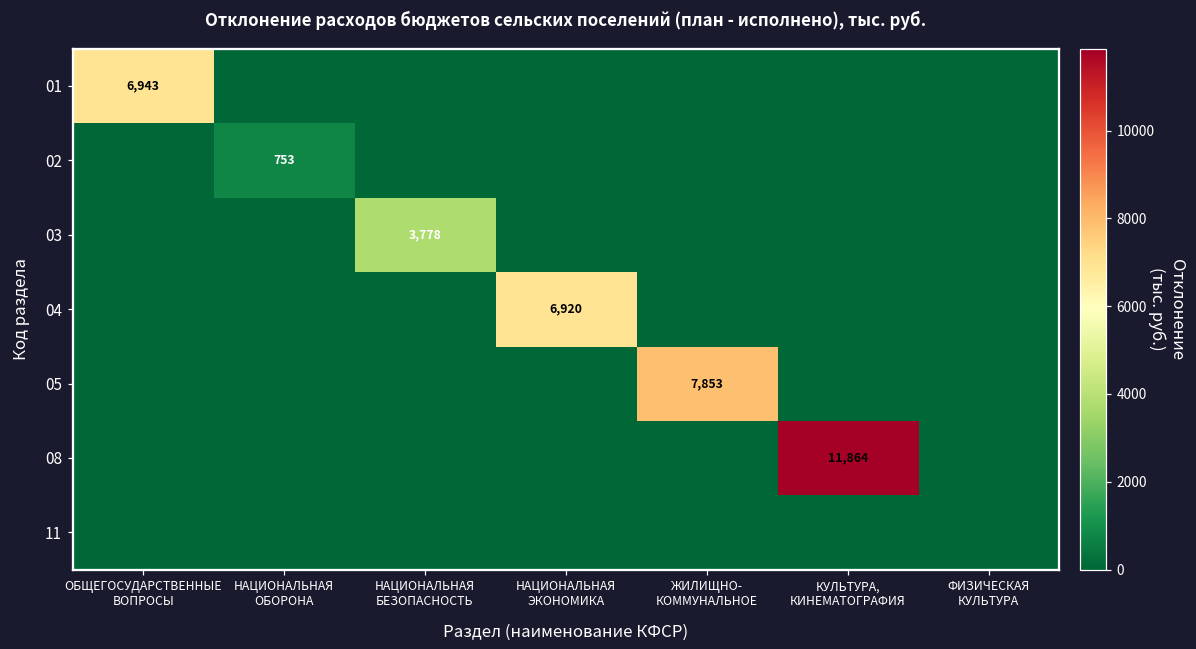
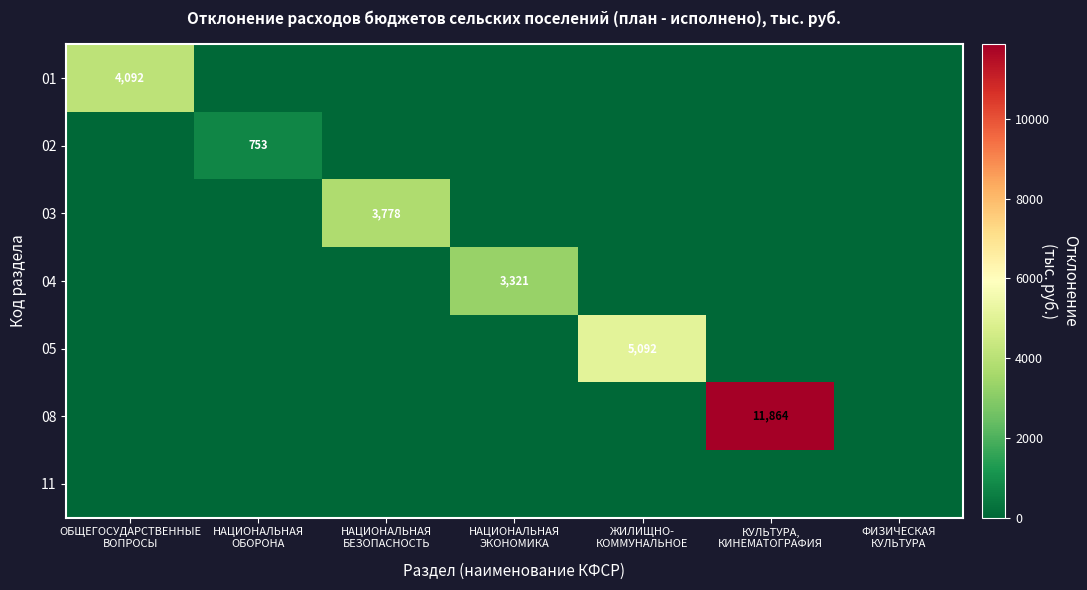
  {
    "01": {
-     "ОБЩЕГОСУДАРСТВЕННЫЕ ВОПРОСЫ": "6,943"
+     "ОБЩЕГОСУДАРСТВЕННЫЕ ВОПРОСЫ": "4,092"
    },
    "02": {
      "НАЦИОНАЛЬНАЯ ОБОРОНА": "753"
    },
    "03": {
      "НАЦИОНАЛЬНАЯ БЕЗОПАСНОСТЬ": "3,778"
    },
    "04": {
-     "НАЦИОНАЛЬНАЯ ЭКОНОМИКА": "6,920"
+     "НАЦИОНАЛЬНАЯ ЭКОНОМИКА": "3,321"
    },
    "05": {
-     "ЖИЛИЩНО- КОММУНАЛЬНОЕ": "7,853"
+     "ЖИЛИЩНО- КОММУНАЛЬНОЕ": "5,092"
    },
    "08": {
      "КУЛЬТУРА, КИНЕМАТОГРАФИЯ": "11,864"
    }
  }
